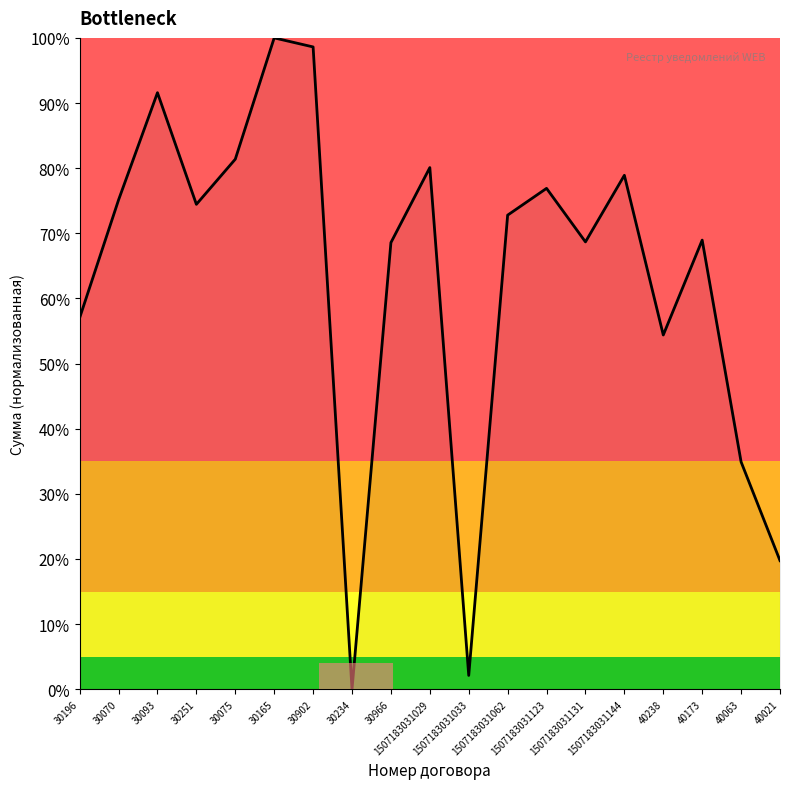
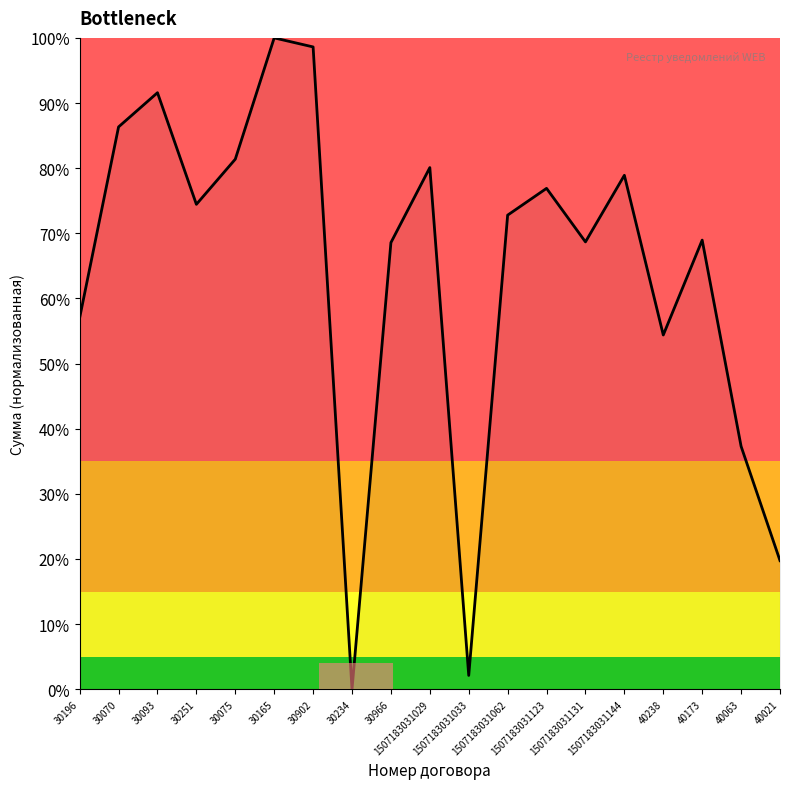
  {
    "30196": "57%",
-   "30070": "75%",
+   "30070": "86%",
    "30093": "92%",
    "30251": "74%",
    "30075": "81%",
    "30165": "100%",
    "30902": "99%",
    "30966": "69%",
    "1507183031029": "80%",
    "1507183031033": "2%",
    "1507183031062": "73%",
    "1507183031123": "77%",
    "1507183031131": "69%",
    "1507183031144": "79%",
    "40238": "54%",
    "40173": "69%",
-   "40063": "35%",
+   "40063": "37%",
    "40021": "20%"
  }
